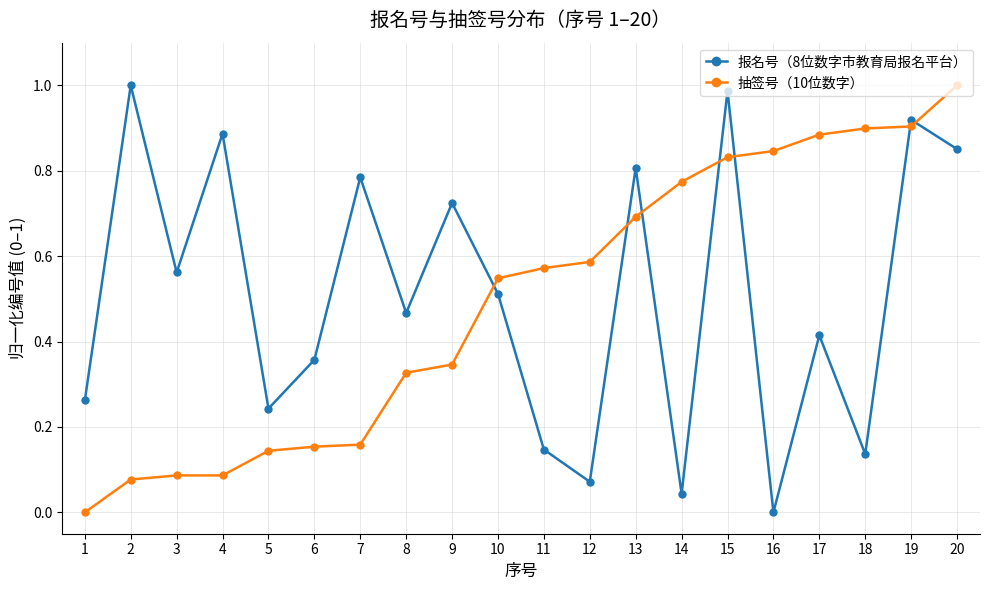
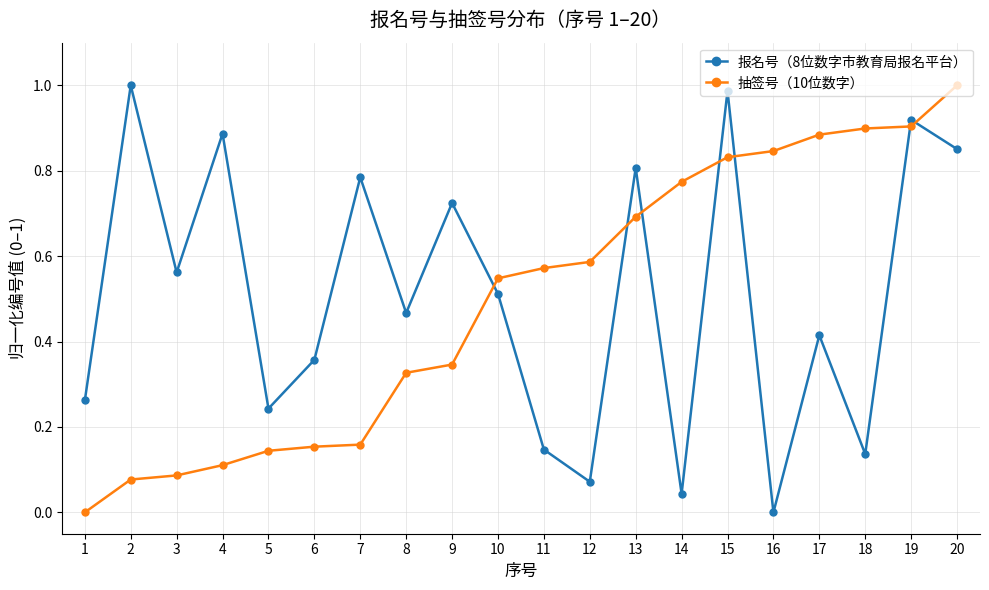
  {
    "报名号（8位数字市教育局报名平台）": {
      "1": 0.26,
      "2": 1.00,
      "3": 0.56,
      "4": 0.89,
      "5": 0.24,
      "6": 0.36,
      "7": 0.78,
      "8": 0.47,
      "9": 0.72,
      "10": 0.51,
      "11": 0.15,
      "12": 0.07,
      "13": 0.81,
      "14": 0.04,
      "16": 0.00,
      "17": 0.41,
      "18": 0.14,
      "19": 0.92,
      "20": 0.85
    },
    "抽签号（10位数字）": {
      "1": 0.00,
      "2": 0.08,
      "3": 0.09,
-     "4": 0.09,
+     "4": 0.11,
      "5": 0.14,
      "6": 0.15,
      "7": 0.16,
      "8": 0.33,
      "9": 0.35,
      "10": 0.55,
      "11": 0.57,
      "12": 0.59,
      "13": 0.69,
      "14": 0.77,
      "15": 0.83,
      "16": 0.85,
      "17": 0.88,
      "18": 0.90,
      "19": 0.90
    }
  }
